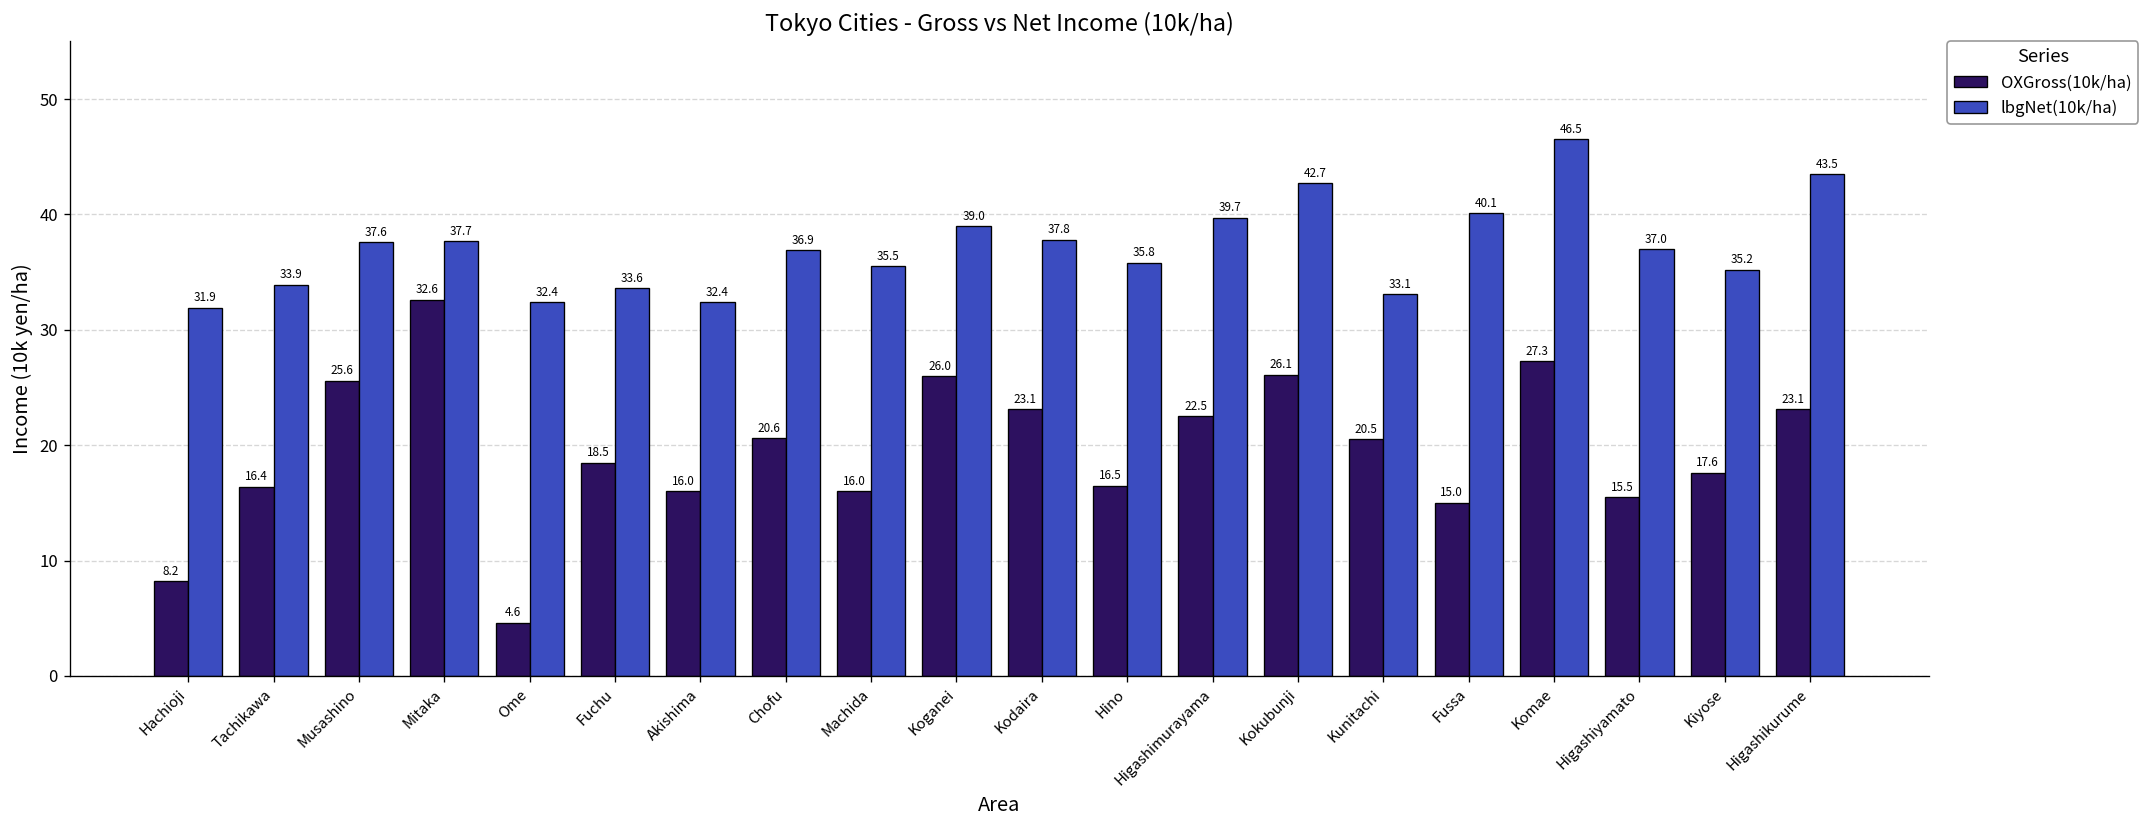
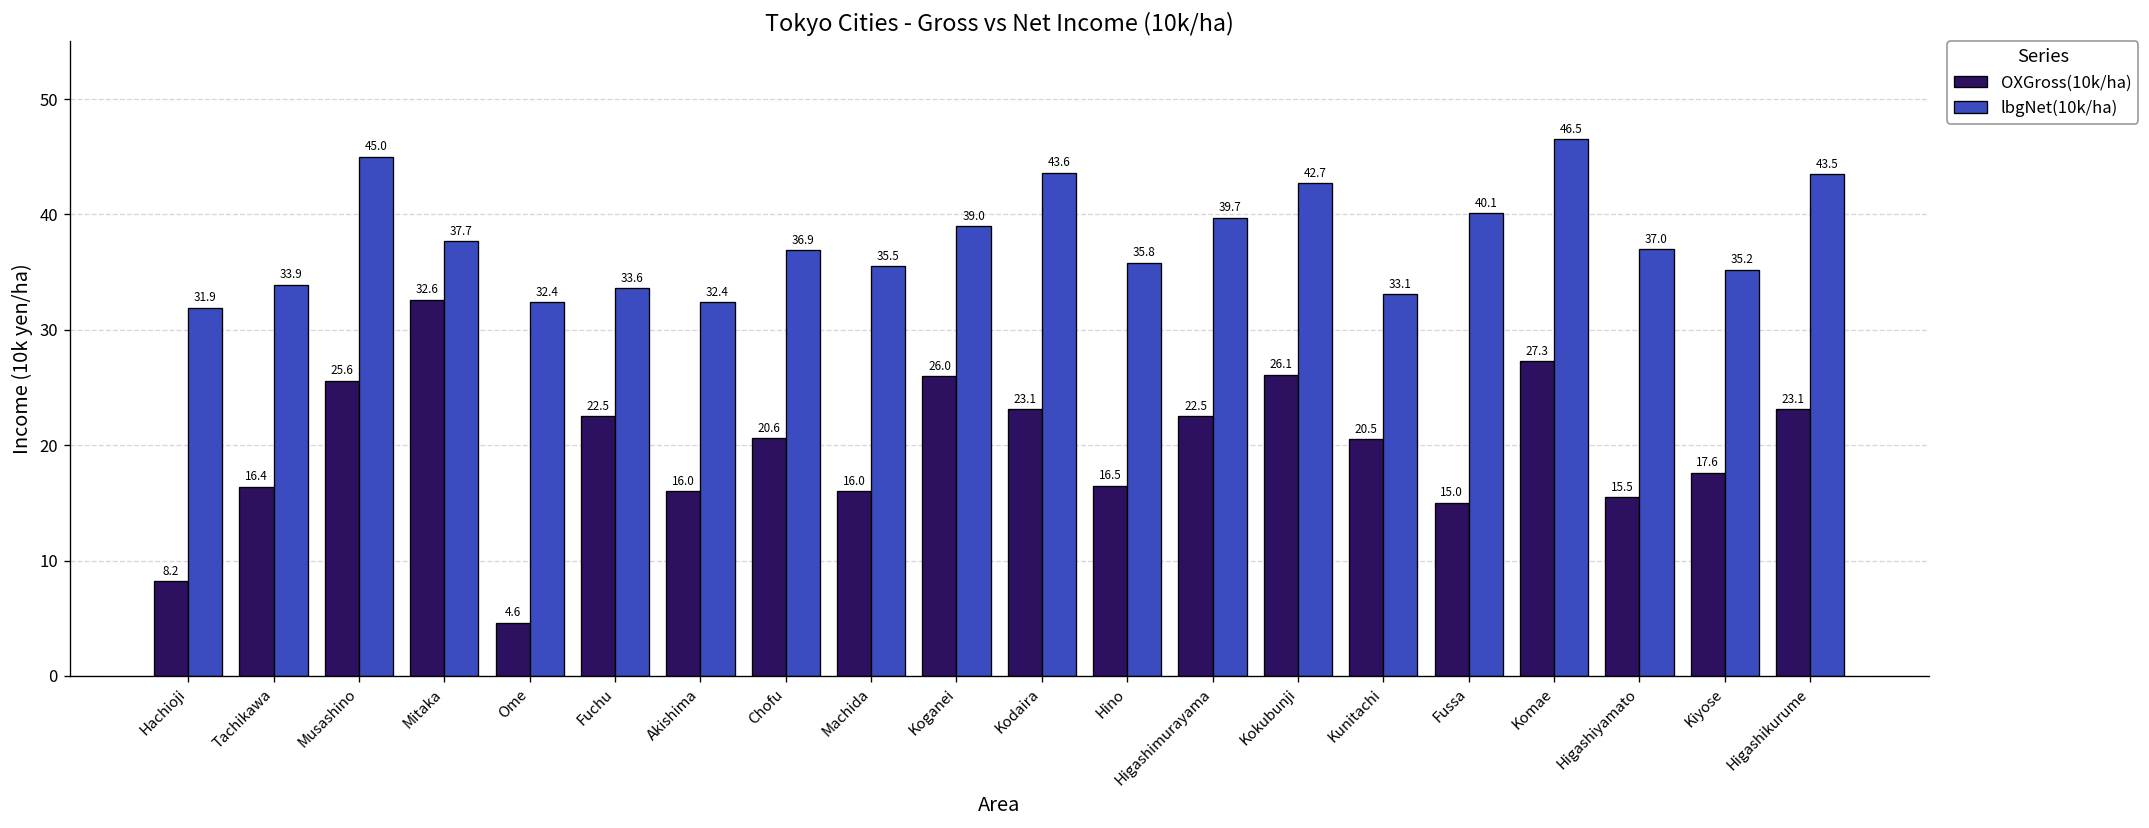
  {
    "OXGross(10k/ha)": {
      "Hachioji": 8.2,
      "Tachikawa": 16.4,
      "Musashino": 25.6,
      "Mitaka": 32.6,
      "Ome": 4.6,
-     "Fuchu": 18.5,
+     "Fuchu": 22.5,
      "Akishima": 16.0,
      "Chofu": 20.6,
      "Machida": 16.0,
      "Koganei": 26.0,
      "Kodaira": 23.1,
      "Hino": 16.5,
      "Higashimurayama": 22.5,
      "Kokubunji": 26.1,
      "Kunitachi": 20.5,
      "Fussa": 15.0,
      "Komae": 27.3,
      "Higashiyamato": 15.5,
      "Kiyose": 17.6,
      "Higashikurume": 23.1
    },
    "lbgNet(10k/ha)": {
      "Hachioji": 31.9,
      "Tachikawa": 33.9,
-     "Musashino": 37.6,
+     "Musashino": 45.0,
      "Mitaka": 37.7,
      "Ome": 32.4,
      "Fuchu": 33.6,
      "Akishima": 32.4,
      "Chofu": 36.9,
      "Machida": 35.5,
      "Koganei": 39.0,
-     "Kodaira": 37.8,
+     "Kodaira": 43.6,
      "Hino": 35.8,
      "Higashimurayama": 39.7,
      "Kokubunji": 42.7,
      "Kunitachi": 33.1,
      "Fussa": 40.1,
      "Komae": 46.5,
      "Higashiyamato": 37.0,
      "Kiyose": 35.2,
      "Higashikurume": 43.5
    }
  }
